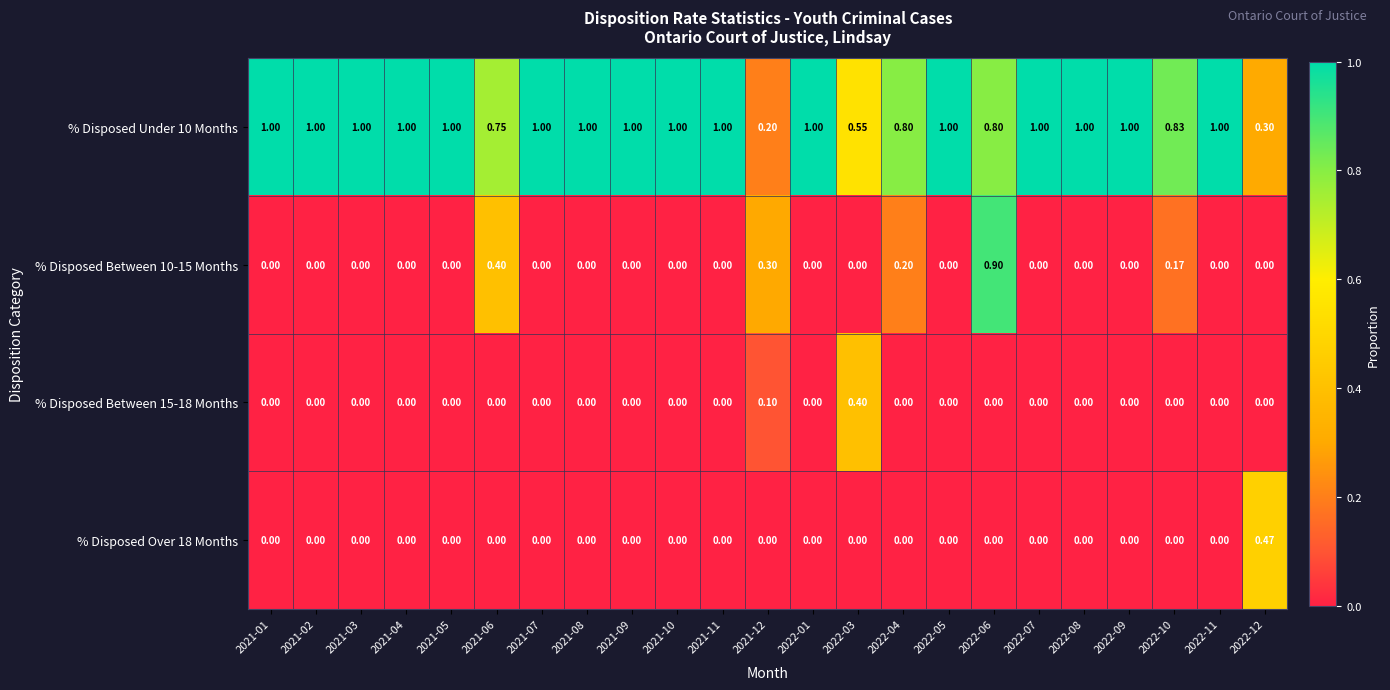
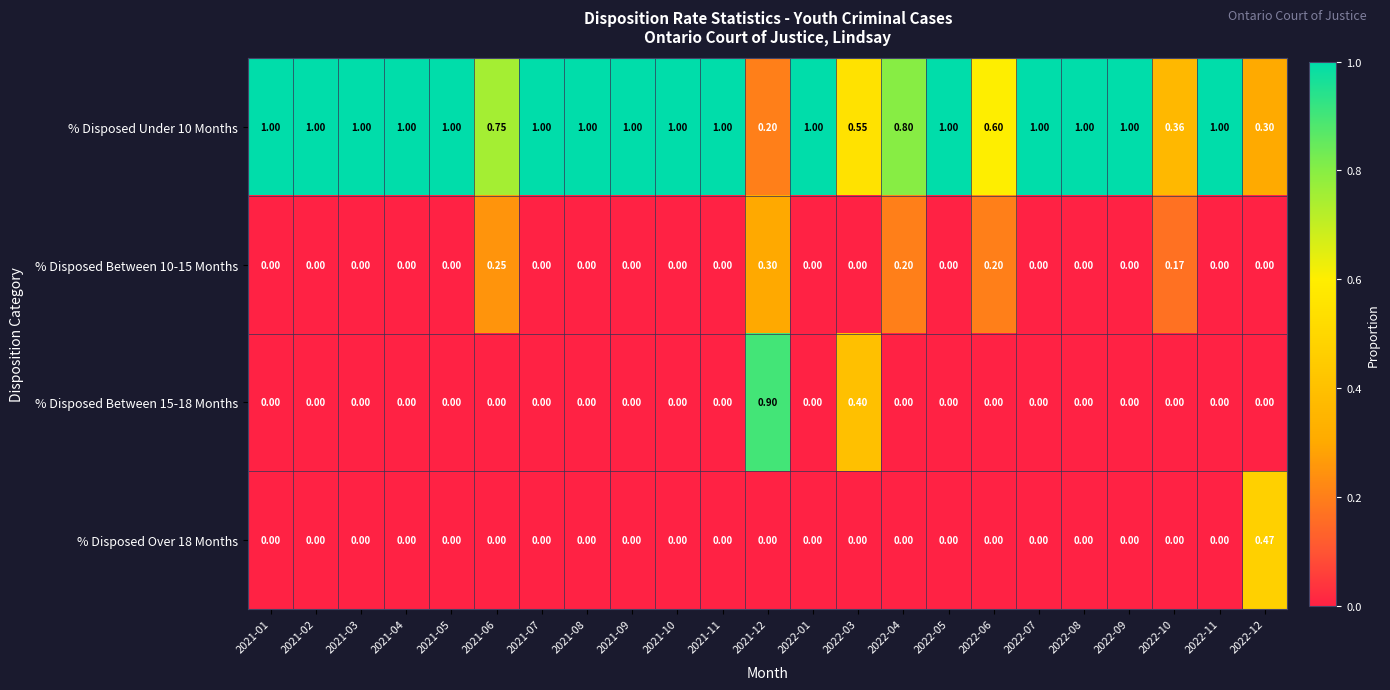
  {
    "% Disposed Under 10 Months": {
      "2021-01": 1.00,
      "2021-02": 1.00,
      "2021-03": 1.00,
      "2021-04": 1.00,
      "2021-05": 1.00,
      "2021-06": 0.75,
      "2021-07": 1.00,
      "2021-08": 1.00,
      "2021-09": 1.00,
      "2021-10": 1.00,
      "2021-11": 1.00,
      "2021-12": 0.20,
      "2022-01": 1.00,
      "2022-03": 0.55,
      "2022-04": 0.80,
      "2022-05": 1.00,
-     "2022-06": 0.80,
+     "2022-06": 0.60,
      "2022-07": 1.00,
      "2022-08": 1.00,
      "2022-09": 1.00,
-     "2022-10": 0.83,
+     "2022-10": 0.36,
      "2022-11": 1.00,
      "2022-12": 0.30
    },
    "% Disposed Between 10-15 Months": {
      "2021-01": 0.00,
      "2021-02": 0.00,
      "2021-03": 0.00,
      "2021-04": 0.00,
      "2021-05": 0.00,
-     "2021-06": 0.40,
+     "2021-06": 0.25,
      "2021-07": 0.00,
      "2021-08": 0.00,
      "2021-09": 0.00,
      "2021-10": 0.00,
      "2021-11": 0.00,
      "2021-12": 0.30,
      "2022-01": 0.00,
      "2022-03": 0.00,
      "2022-04": 0.20,
      "2022-05": 0.00,
-     "2022-06": 0.90,
+     "2022-06": 0.20,
      "2022-07": 0.00,
      "2022-08": 0.00,
      "2022-09": 0.00,
      "2022-10": 0.17,
      "2022-11": 0.00,
      "2022-12": 0.00
    },
    "% Disposed Between 15-18 Months": {
      "2021-01": 0.00,
      "2021-02": 0.00,
      "2021-03": 0.00,
      "2021-04": 0.00,
      "2021-05": 0.00,
      "2021-06": 0.00,
      "2021-07": 0.00,
      "2021-08": 0.00,
      "2021-09": 0.00,
      "2021-10": 0.00,
      "2021-11": 0.00,
-     "2021-12": 0.10,
+     "2021-12": 0.90,
      "2022-01": 0.00,
      "2022-03": 0.40,
      "2022-04": 0.00,
      "2022-05": 0.00,
      "2022-06": 0.00,
      "2022-07": 0.00,
      "2022-08": 0.00,
      "2022-09": 0.00,
      "2022-10": 0.00,
      "2022-11": 0.00,
      "2022-12": 0.00
    },
    "% Disposed Over 18 Months": {
      "2021-01": 0.00,
      "2021-02": 0.00,
      "2021-03": 0.00,
      "2021-04": 0.00,
      "2021-05": 0.00,
      "2021-06": 0.00,
      "2021-07": 0.00,
      "2021-08": 0.00,
      "2021-09": 0.00,
      "2021-10": 0.00,
      "2021-11": 0.00,
      "2021-12": 0.00,
      "2022-01": 0.00,
      "2022-03": 0.00,
      "2022-04": 0.00,
      "2022-05": 0.00,
      "2022-06": 0.00,
      "2022-07": 0.00,
      "2022-08": 0.00,
      "2022-09": 0.00,
      "2022-10": 0.00,
      "2022-11": 0.00,
      "2022-12": 0.47
    }
  }
